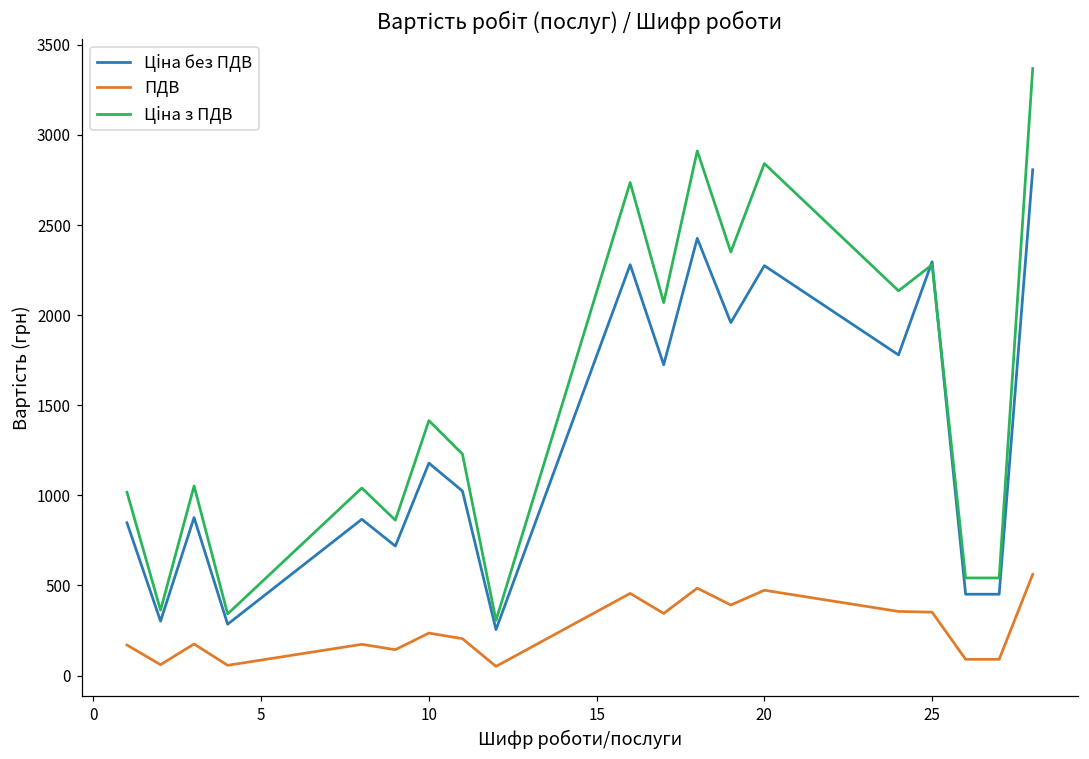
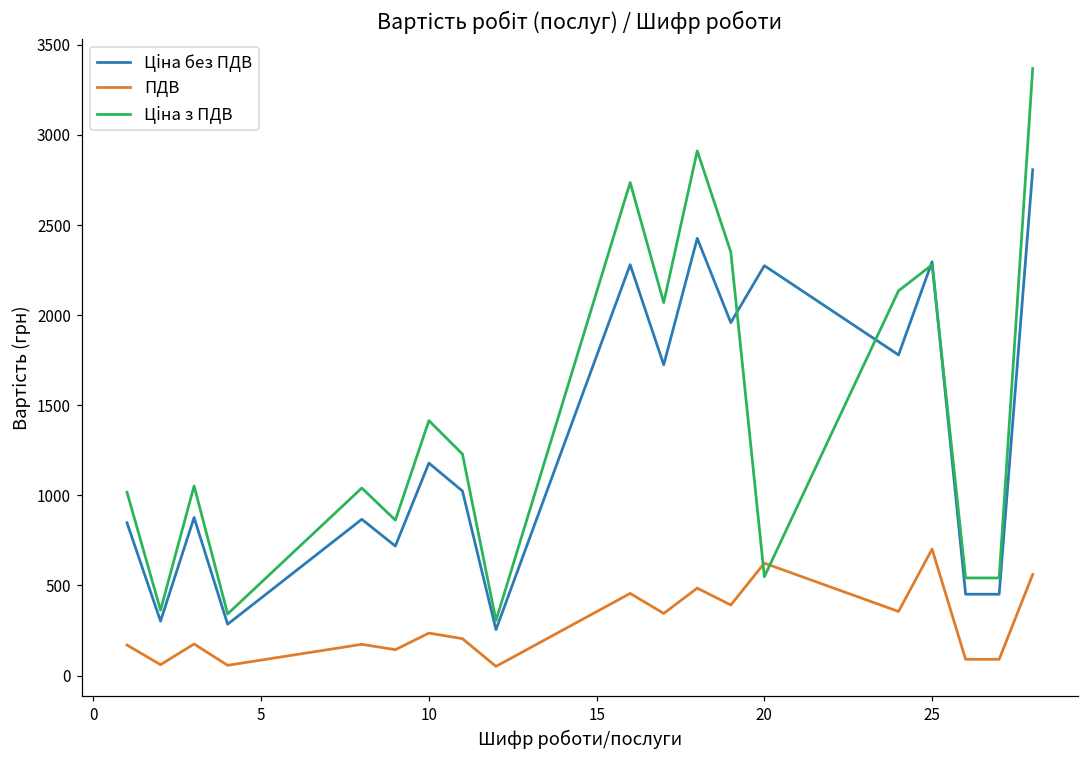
  {
    "Ціна без ПДВ": {
      "10": 1180,
      "20": 2270,
      "25": 2300
    },
    "ПДВ": {
      "10": 240,
-     "20": 470,
-     "25": 350
+     "20": 620,
+     "25": 700
    },
    "Ціна з ПДВ": {
      "10": 1410,
-     "20": 2840,
+     "20": 550,
      "25": 2280
    }
  }
